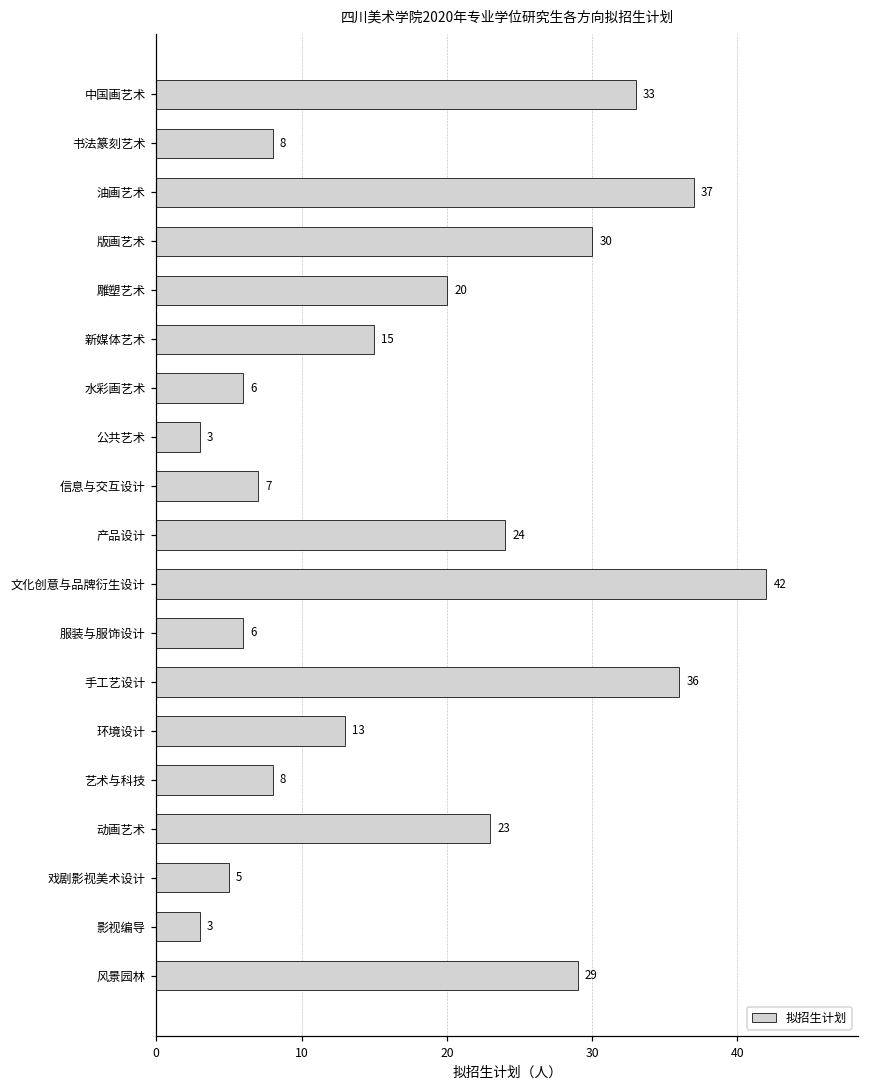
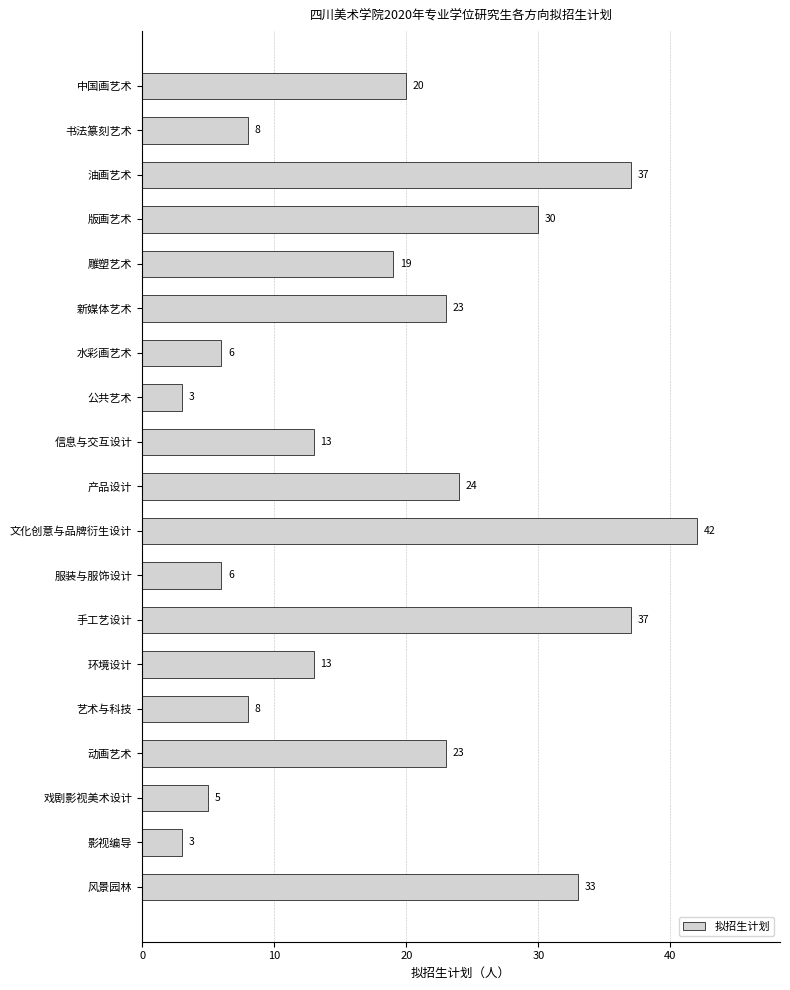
  {
-   "中国画艺术": 33,
+   "中国画艺术": 20,
    "书法篆刻艺术": 8,
    "油画艺术": 37,
    "版画艺术": 30,
-   "雕塑艺术": 20,
-   "新媒体艺术": 15,
+   "雕塑艺术": 19,
+   "新媒体艺术": 23,
    "水彩画艺术": 6,
    "公共艺术": 3,
-   "信息与交互设计": 7,
+   "信息与交互设计": 13,
    "产品设计": 24,
    "文化创意与品牌衍生设计": 42,
    "服装与服饰设计": 6,
-   "手工艺设计": 36,
+   "手工艺设计": 37,
    "环境设计": 13,
    "艺术与科技": 8,
    "动画艺术": 23,
    "戏剧影视美术设计": 5,
    "影视编导": 3,
-   "风景园林": 29
+   "风景园林": 33
  }
